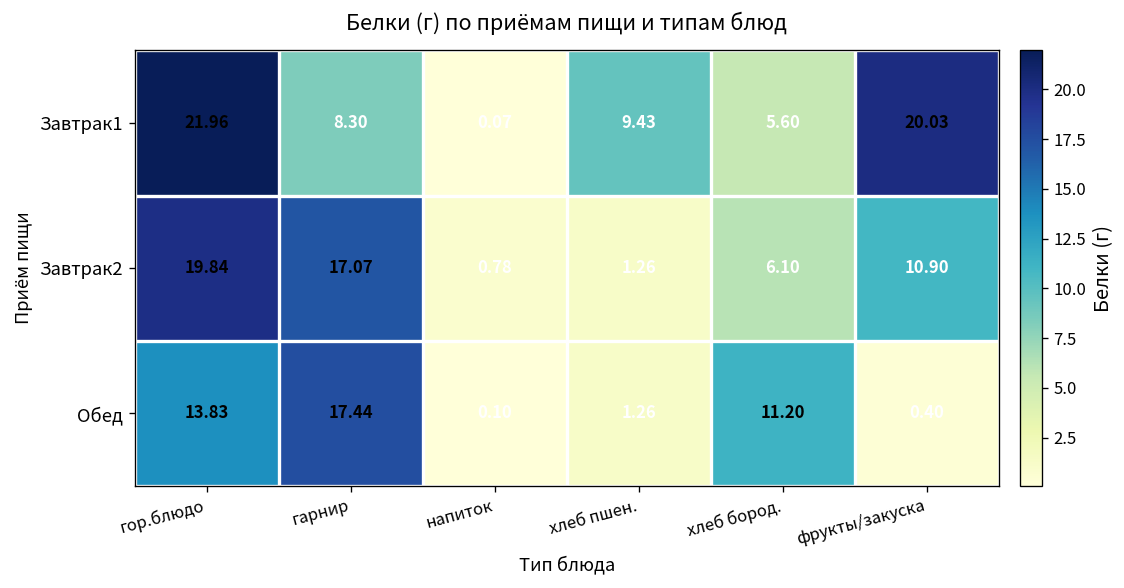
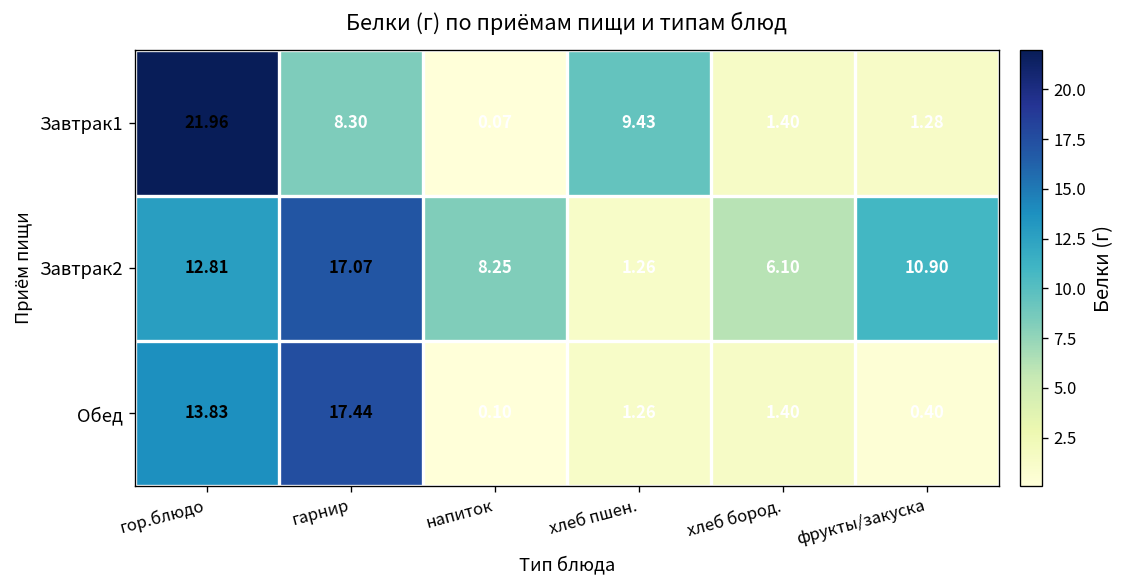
  {
    "Завтрак1": {
      "гор.блюдо": 21.96,
      "гарнир": 8.30,
      "хлеб пшен.": 9.43,
-     "хлеб бород.": 5.60,
-     "фрукты/закуска": 20.03
+     "хлеб бород.": 1.40,
+     "фрукты/закуска": 1.28
    },
    "Завтрак2": {
-     "гор.блюдо": 19.84,
+     "гор.блюдо": 12.81,
      "гарнир": 17.07,
-     "напиток": 0.78,
+     "напиток": 8.25,
      "хлеб пшен.": 1.26,
      "хлеб бород.": 6.10,
      "фрукты/закуска": 10.90
    },
    "Обед": {
      "гор.блюдо": 13.83,
      "гарнир": 17.44,
      "хлеб пшен.": 1.26,
-     "хлеб бород.": 11.20
+     "хлеб бород.": 1.40
    }
  }
